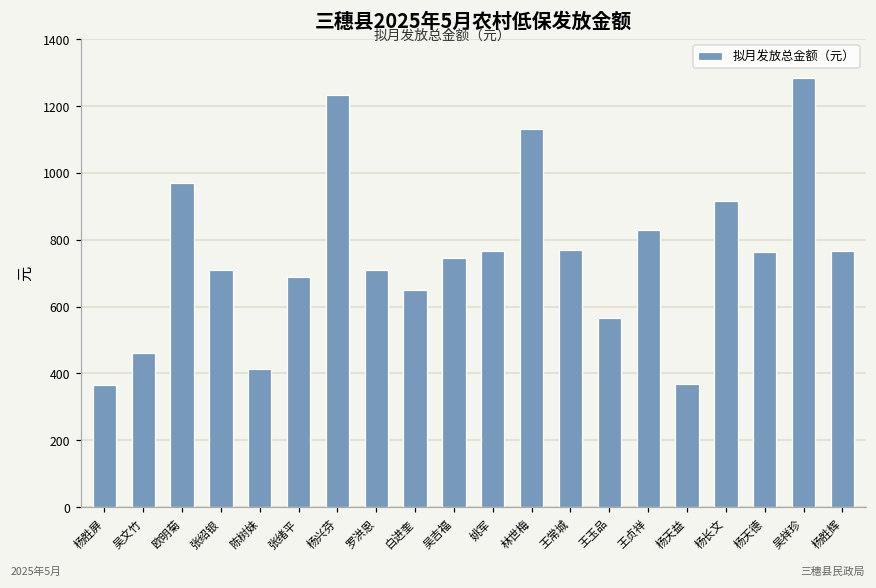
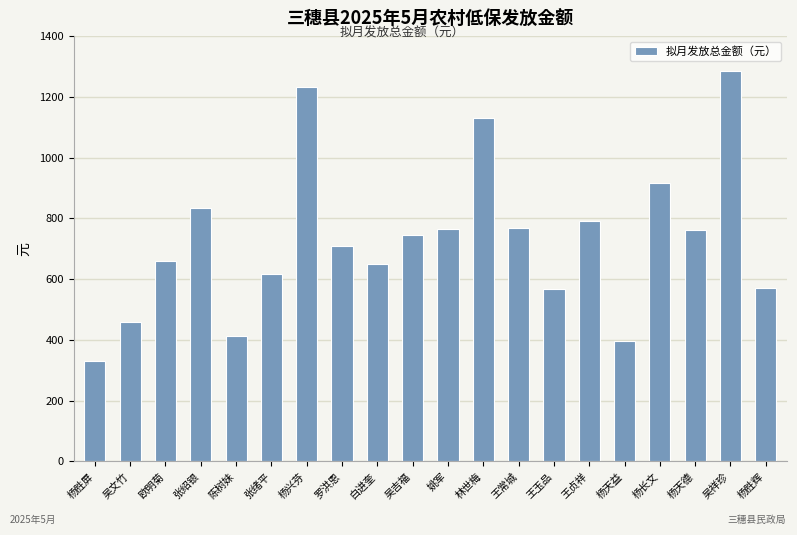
  {
-   "杨胜屏": 370,
+   "杨胜屏": 330,
    "吴文竹": 460,
-   "欧明菊": 970,
-   "张绍银": 710,
+   "欧明菊": 660,
+   "张绍银": 830,
    "陈树妹": 410,
-   "张绪平": 690,
+   "张绪平": 620,
    "杨兴芬": 1230,
    "罗洪恩": 710,
    "白进奎": 650,
    "吴吉福": 740,
    "姚军": 770,
    "林世梅": 1130,
    "王常城": 770,
    "王玉品": 570,
-   "王贞祥": 830,
-   "杨天益": 370,
+   "王贞祥": 790,
+   "杨天益": 400,
    "杨长文": 920,
    "杨天德": 760,
    "吴祥珍": 1290,
-   "杨胜辉": 770
+   "杨胜辉": 570
  }
